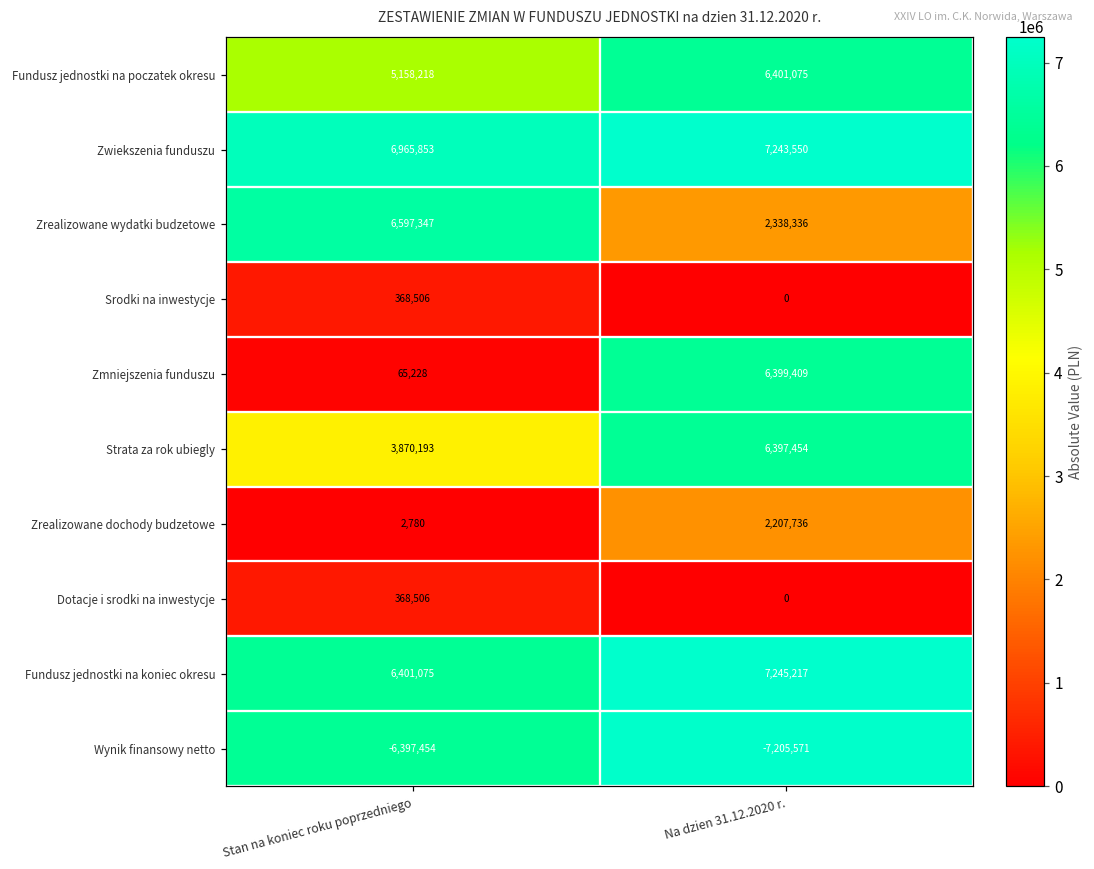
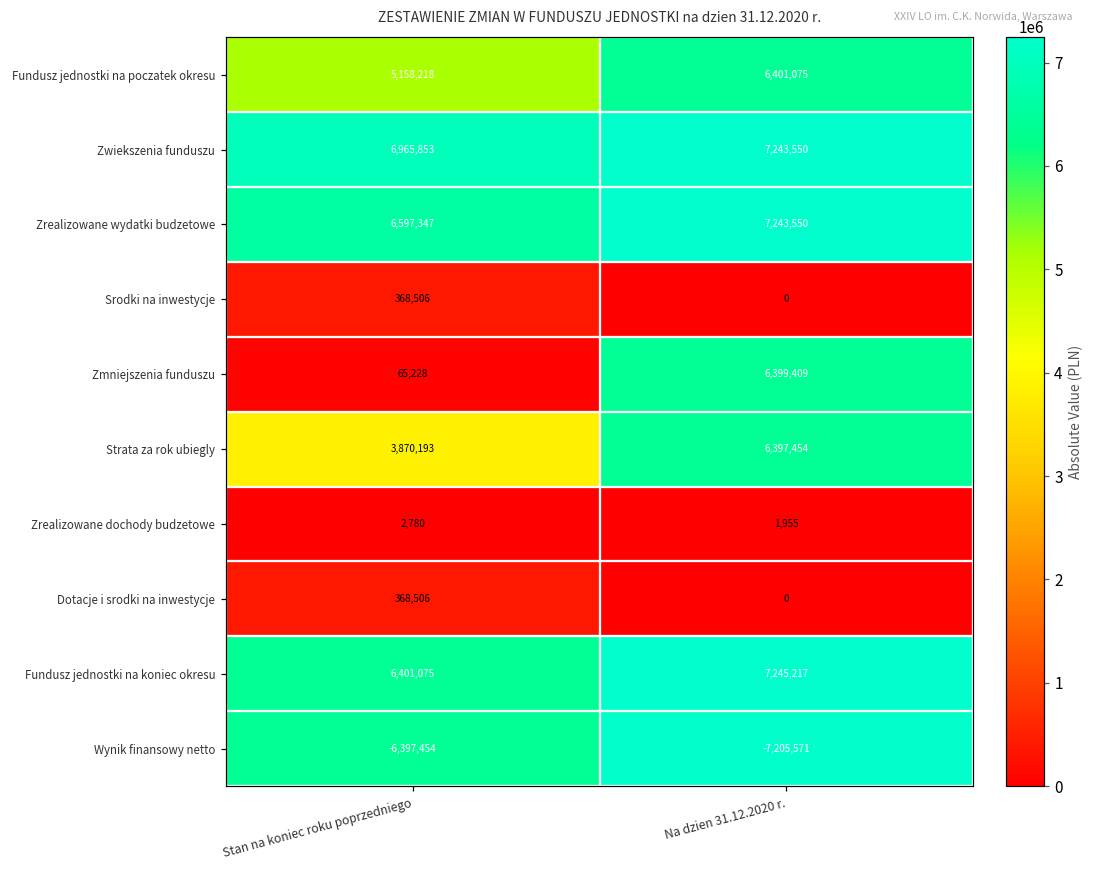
  {
    "Fundusz jednostki na poczatek okresu": {
      "Stan na koniec roku poprzedniego": "5,158,218",
      "Na dzien 31.12.2020 r.": "6,401,075"
    },
    "Zwiekszenia funduszu": {
      "Stan na koniec roku poprzedniego": "6,965,853",
      "Na dzien 31.12.2020 r.": "7,243,550"
    },
    "Zrealizowane wydatki budzetowe": {
      "Stan na koniec roku poprzedniego": "6,597,347",
-     "Na dzien 31.12.2020 r.": "2,338,336"
+     "Na dzien 31.12.2020 r.": "7,243,550"
    },
    "Srodki na inwestycje": {
      "Stan na koniec roku poprzedniego": "368,506",
      "Na dzien 31.12.2020 r.": "0"
    },
    "Zmniejszenia funduszu": {
      "Stan na koniec roku poprzedniego": "65,228",
      "Na dzien 31.12.2020 r.": "6,399,409"
    },
    "Strata za rok ubiegly": {
      "Stan na koniec roku poprzedniego": "3,870,193",
      "Na dzien 31.12.2020 r.": "6,397,454"
    },
    "Zrealizowane dochody budzetowe": {
      "Stan na koniec roku poprzedniego": "2,780",
-     "Na dzien 31.12.2020 r.": "2,207,736"
+     "Na dzien 31.12.2020 r.": "1,955"
    },
    "Dotacje i srodki na inwestycje": {
      "Stan na koniec roku poprzedniego": "368,506",
      "Na dzien 31.12.2020 r.": "0"
    },
    "Fundusz jednostki na koniec okresu": {
      "Stan na koniec roku poprzedniego": "6,401,075",
      "Na dzien 31.12.2020 r.": "7,245,217"
    },
    "Wynik finansowy netto": {
      "Stan na koniec roku poprzedniego": "-6,397,454",
      "Na dzien 31.12.2020 r.": "-7,205,571"
    }
  }
